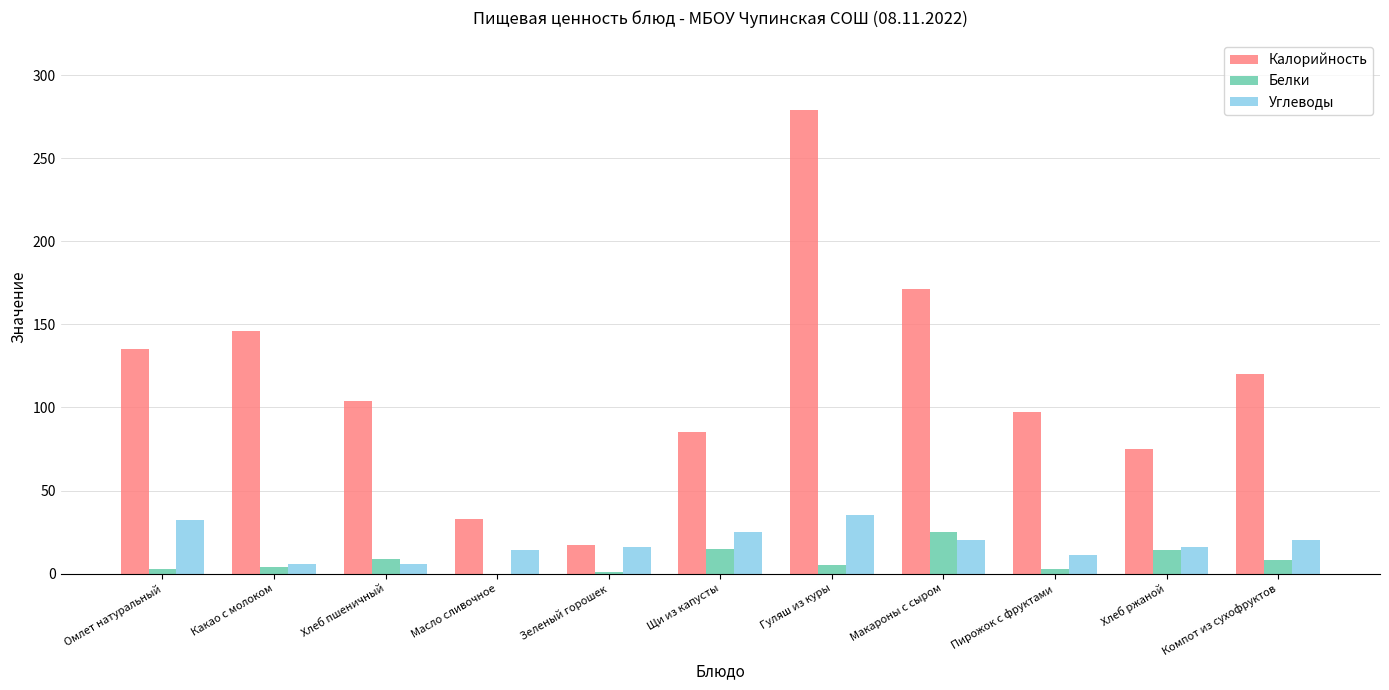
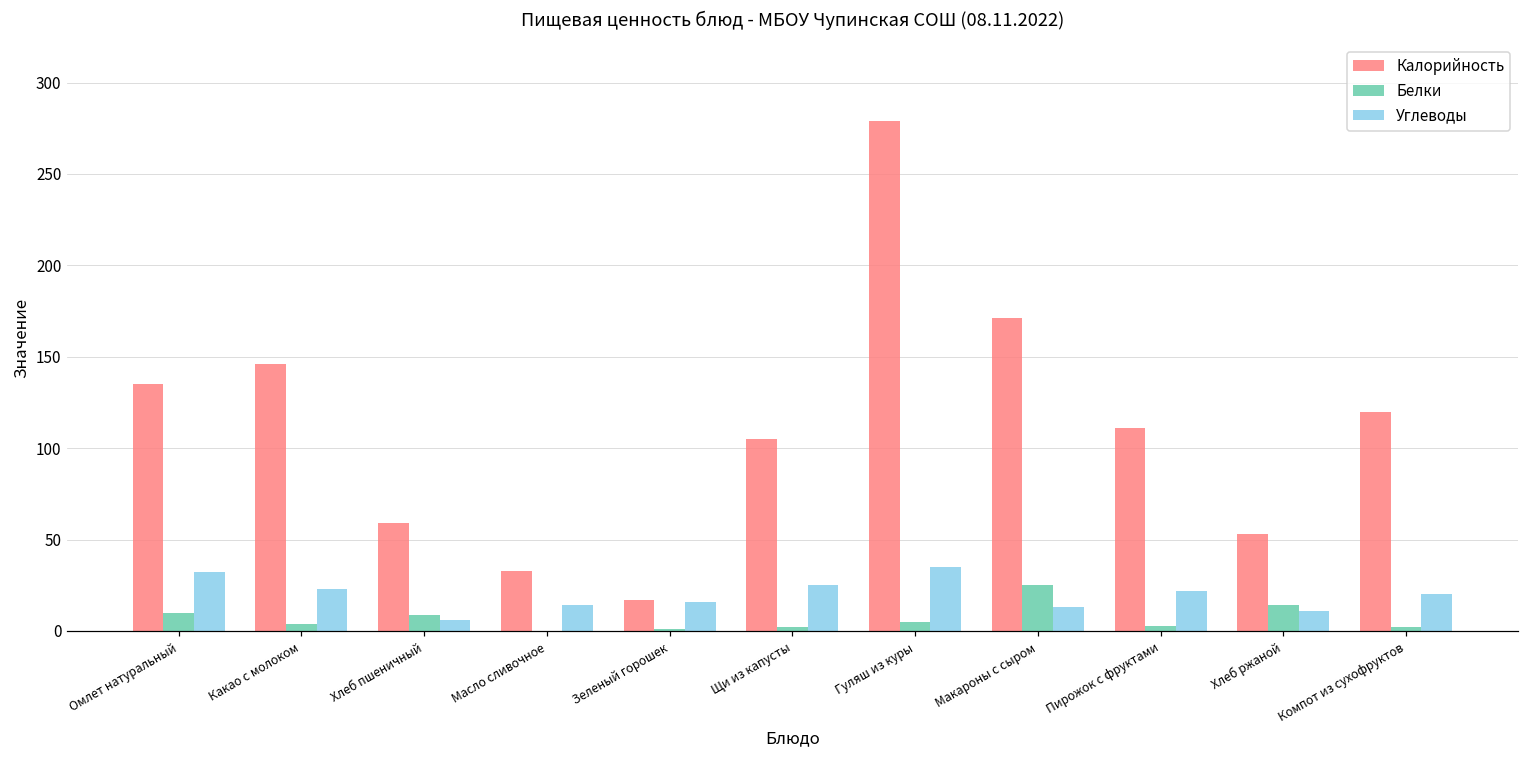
  {
    "Калорийность": {
      "Омлет натуральный": 135,
      "Какао с молоком": 146,
-     "Хлеб пшеничный": 104,
+     "Хлеб пшеничный": 59,
      "Масло сливочное": 33,
      "Зеленый горошек": 17,
-     "Щи из капусты": 85,
+     "Щи из капусты": 105,
      "Гуляш из куры": 279,
      "Макароны с сыром": 171,
-     "Пирожок с фруктами": 97,
-     "Хлеб ржаной": 75,
+     "Пирожок с фруктами": 111,
+     "Хлеб ржаной": 53,
      "Компот из сухофруктов": 120
    },
    "Белки": {
-     "Омлет натуральный": 3,
+     "Омлет натуральный": 10,
      "Какао с молоком": 4,
      "Хлеб пшеничный": 9,
      "Масло сливочное": 0,
-     "Щи из капусты": 15,
+     "Щи из капусты": 2,
      "Гуляш из куры": 5,
      "Макароны с сыром": 25,
      "Пирожок с фруктами": 3,
      "Хлеб ржаной": 14,
-     "Компот из сухофруктов": 8
+     "Компот из сухофруктов": 2
    },
    "Углеводы": {
      "Омлет натуральный": 32,
-     "Какао с молоком": 6,
+     "Какао с молоком": 23,
      "Хлеб пшеничный": 6,
      "Масло сливочное": 14,
      "Зеленый горошек": 16,
      "Щи из капусты": 25,
      "Гуляш из куры": 35,
-     "Макароны с сыром": 20,
-     "Пирожок с фруктами": 11,
-     "Хлеб ржаной": 16,
+     "Макароны с сыром": 13,
+     "Пирожок с фруктами": 22,
+     "Хлеб ржаной": 11,
      "Компот из сухофруктов": 20
    }
  }
